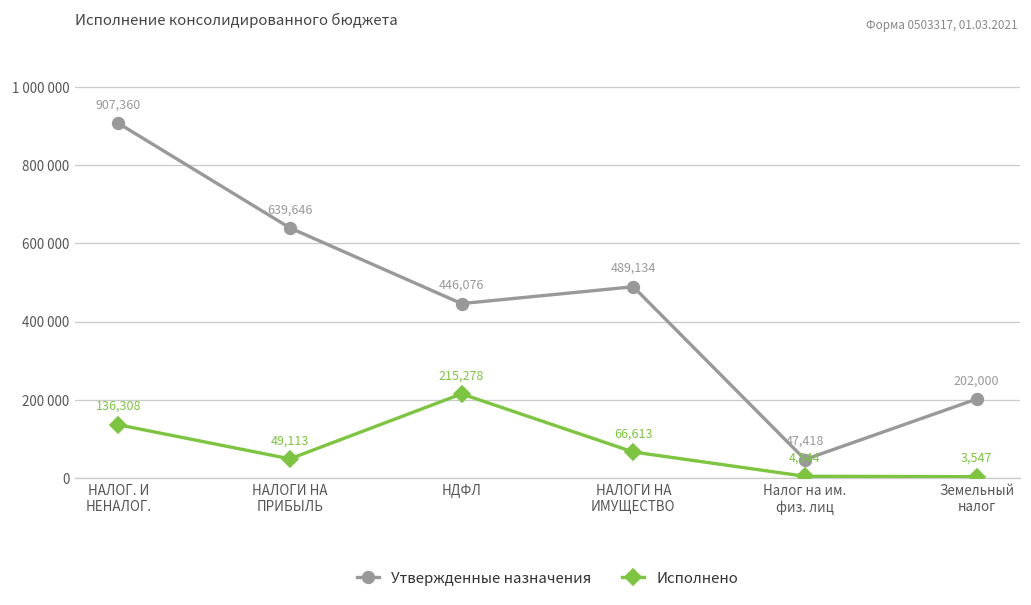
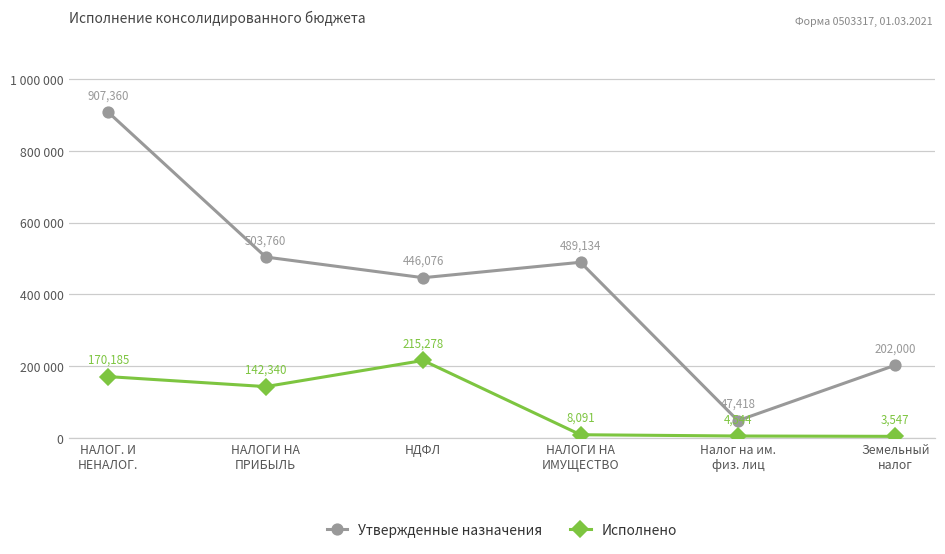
  {
    "Утвержденные назначения": {
      "НАЛОГ. И НЕНАЛОГ.": "907,360",
-     "НАЛОГИ НА ПРИБЫЛЬ": "639,646",
+     "НАЛОГИ НА ПРИБЫЛЬ": "503,760",
      "НДФЛ": "446,076",
      "НАЛОГИ НА ИМУЩЕСТВО": "489,134",
      "Налог на им. физ. лиц": "47,418",
      "Земельный налог": "202,000"
    },
    "Исполнено": {
-     "НАЛОГ. И НЕНАЛОГ.": "136,308",
-     "НАЛОГИ НА ПРИБЫЛЬ": "49,113",
+     "НАЛОГ. И НЕНАЛОГ.": "170,185",
+     "НАЛОГИ НА ПРИБЫЛЬ": "142,340",
      "НДФЛ": "215,278",
-     "НАЛОГИ НА ИМУЩЕСТВО": "66,613",
+     "НАЛОГИ НА ИМУЩЕСТВО": "8,091",
      "Земельный налог": "3,547"
    }
  }
